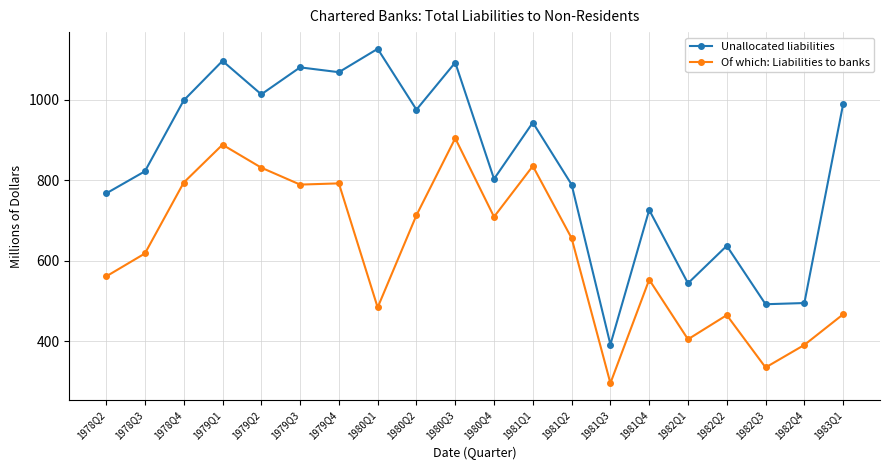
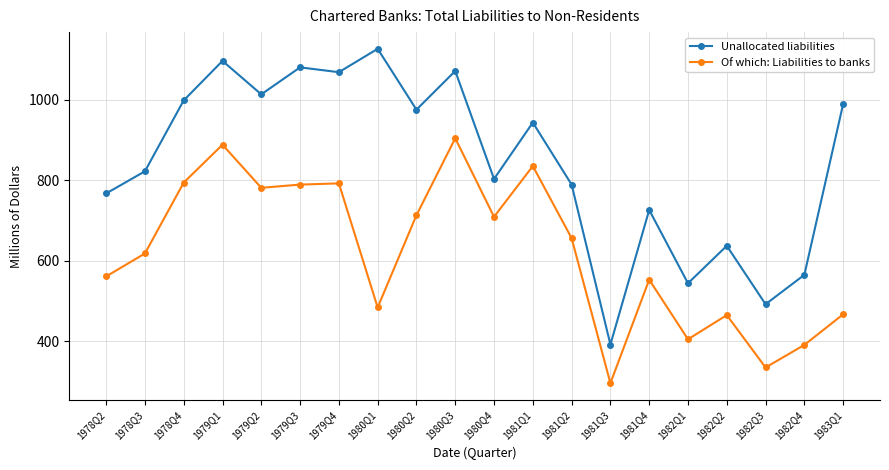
  {
    "Unallocated liabilities": {
      "1978Q2": 770,
      "1978Q3": 820,
      "1978Q4": 1000,
      "1979Q1": 1100,
      "1979Q2": 1010,
      "1979Q3": 1080,
      "1979Q4": 1070,
      "1980Q1": 1130,
      "1980Q2": 980,
-     "1980Q3": 1090,
+     "1980Q3": 1070,
      "1980Q4": 800,
      "1981Q1": 940,
      "1981Q2": 790,
      "1981Q3": 390,
      "1981Q4": 730,
      "1982Q1": 540,
      "1982Q2": 640,
      "1982Q3": 490,
-     "1982Q4": 500,
+     "1982Q4": 570,
      "1983Q1": 990
    },
    "Of which: Liabilities to banks": {
      "1978Q2": 560,
      "1978Q3": 620,
      "1978Q4": 790,
      "1979Q1": 890,
-     "1979Q2": 830,
+     "1979Q2": 780,
      "1979Q3": 790,
      "1979Q4": 790,
      "1980Q1": 480,
      "1980Q2": 710,
      "1980Q3": 900,
      "1980Q4": 710,
      "1981Q1": 840,
      "1981Q2": 660,
      "1981Q3": 300,
      "1981Q4": 550,
      "1982Q1": 410,
      "1982Q2": 470,
      "1982Q3": 340,
      "1982Q4": 390,
      "1983Q1": 470
    }
  }
